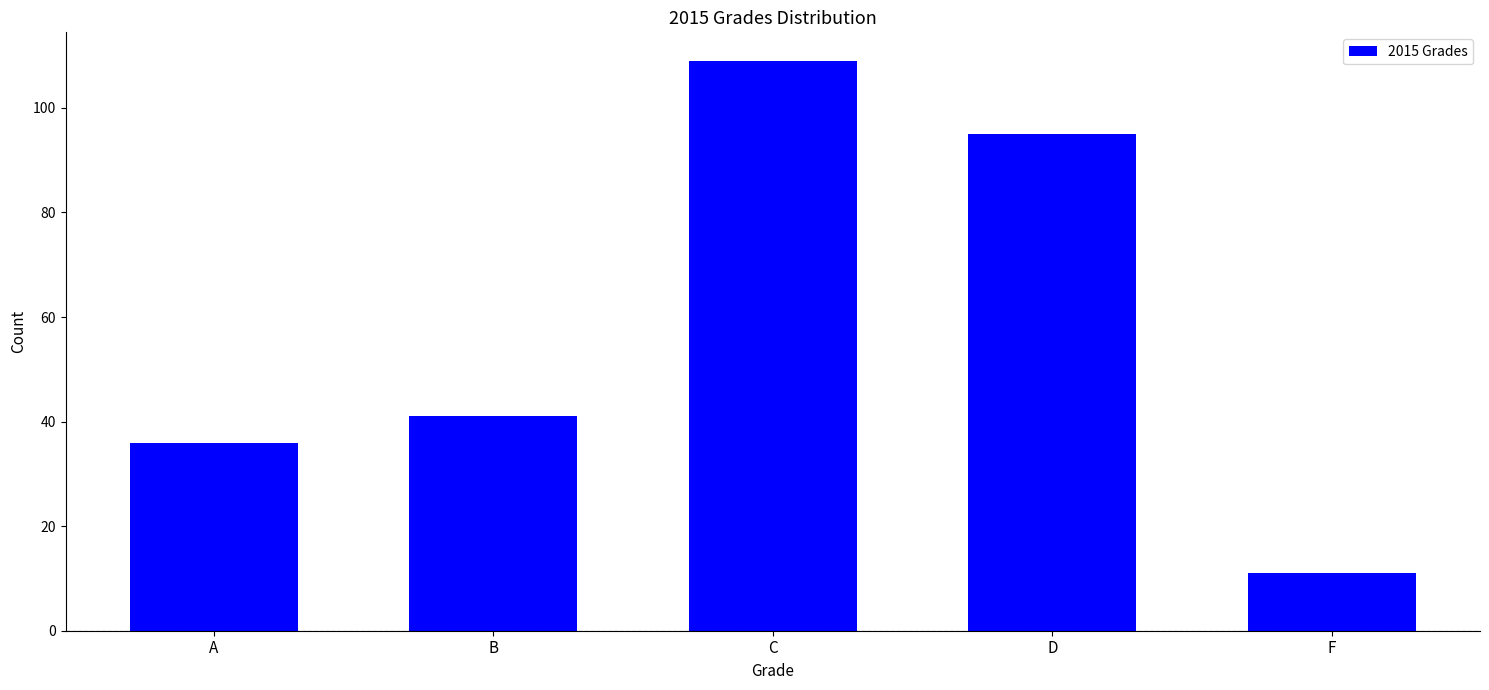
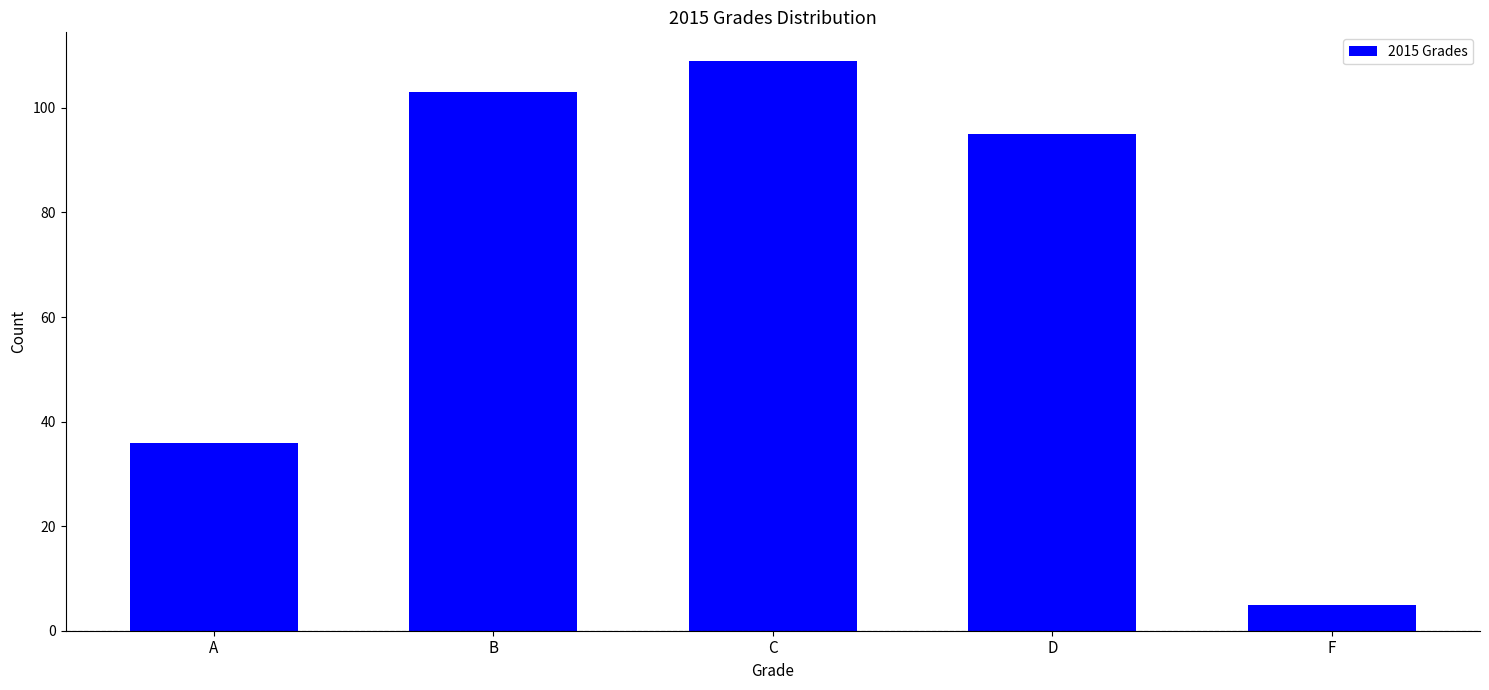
  {
    "A": 36,
-   "B": 41,
+   "B": 103,
    "C": 109,
    "D": 95,
-   "F": 11
+   "F": 5
  }
